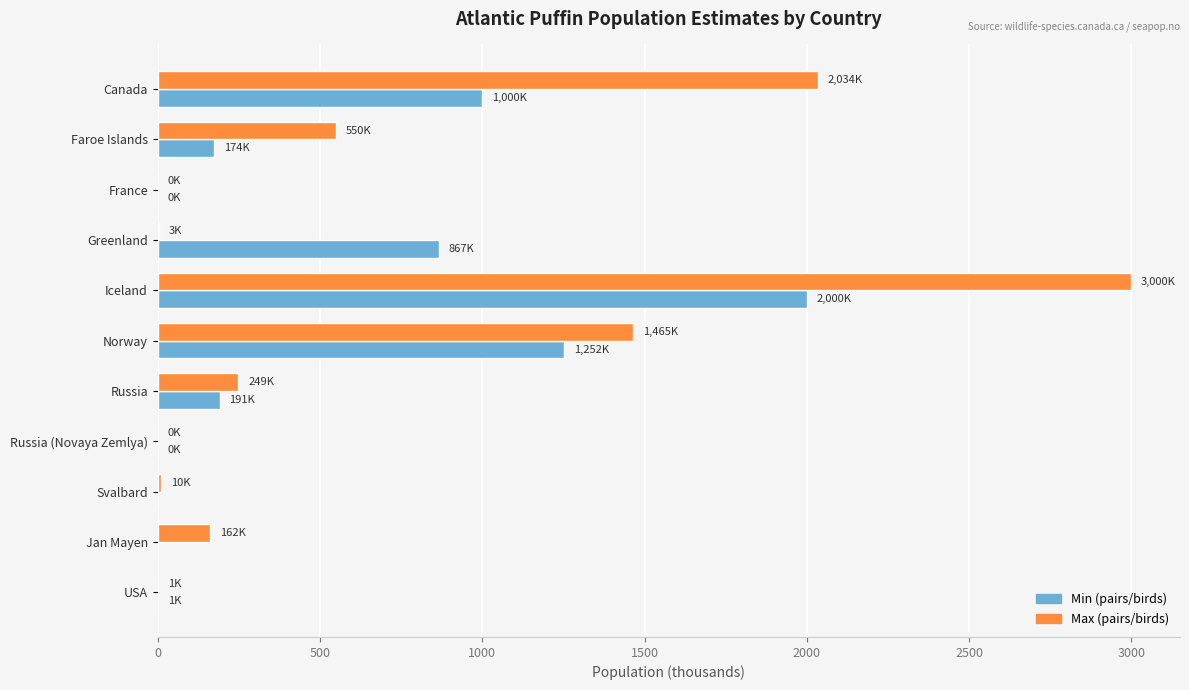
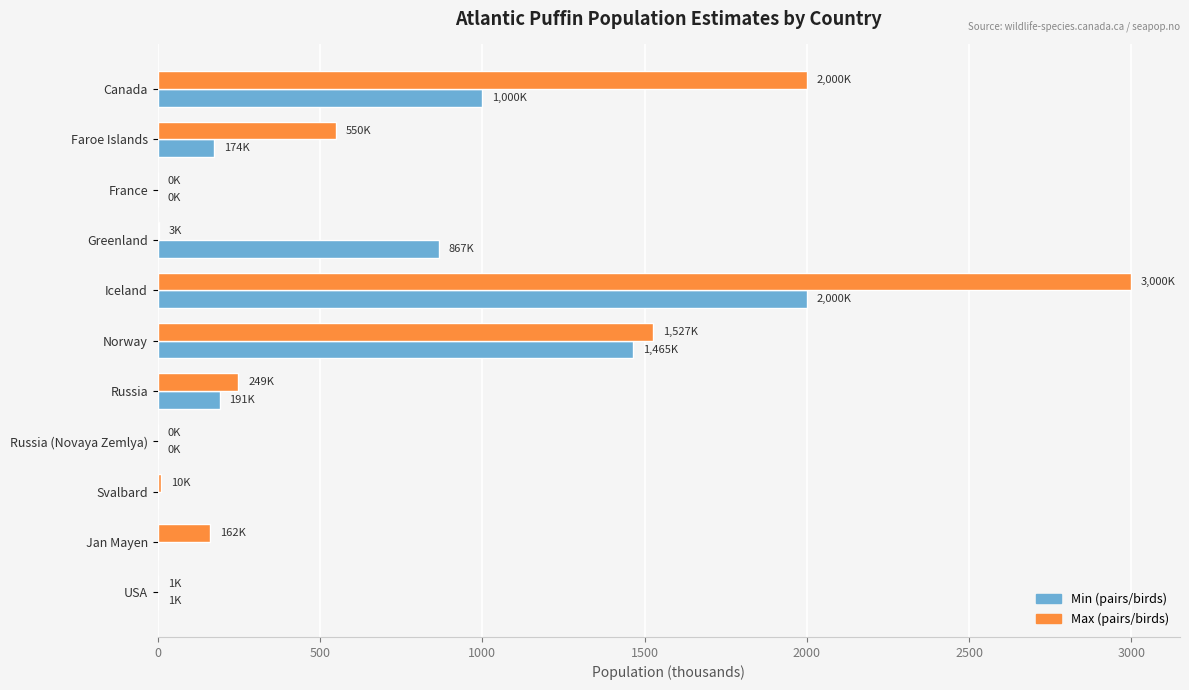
  {
    "Min (pairs/birds)": {
      "Canada": "1,000K",
      "Faroe Islands": "174K",
      "France": "0K",
      "Greenland": "867K",
      "Iceland": "2,000K",
-     "Norway": "1,252K",
+     "Norway": "1,465K",
      "Russia": "191K",
      "Russia (Novaya Zemlya)": "0K",
      "USA": "1K"
    },
    "Max (pairs/birds)": {
-     "Canada": "2,034K",
+     "Canada": "2,000K",
      "Faroe Islands": "550K",
      "France": "0K",
      "Greenland": "3K",
      "Iceland": "3,000K",
-     "Norway": "1,465K",
+     "Norway": "1,527K",
      "Russia": "249K",
      "Russia (Novaya Zemlya)": "0K",
      "Svalbard": "10K",
      "Jan Mayen": "162K",
      "USA": "1K"
    }
  }
